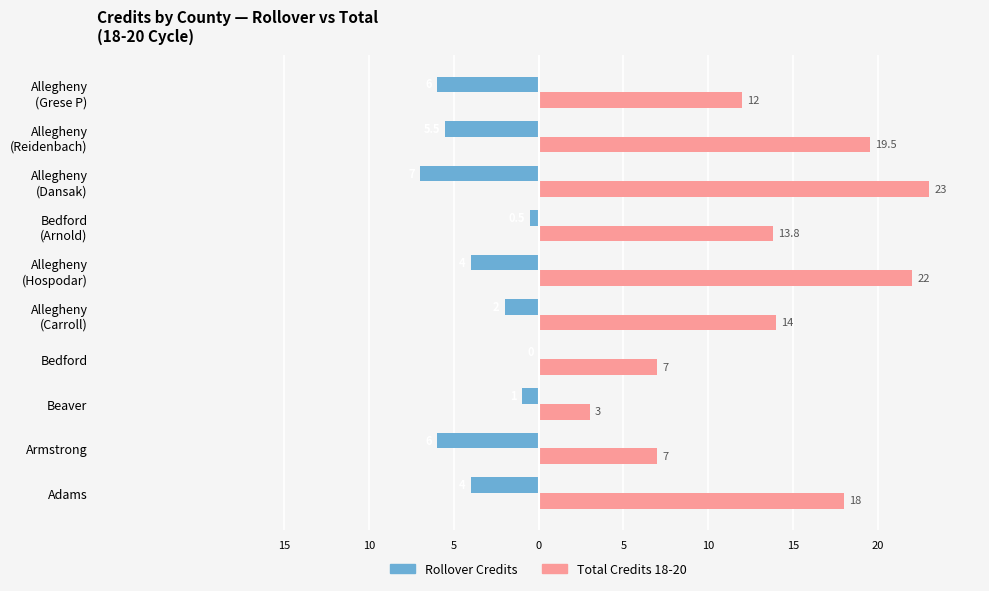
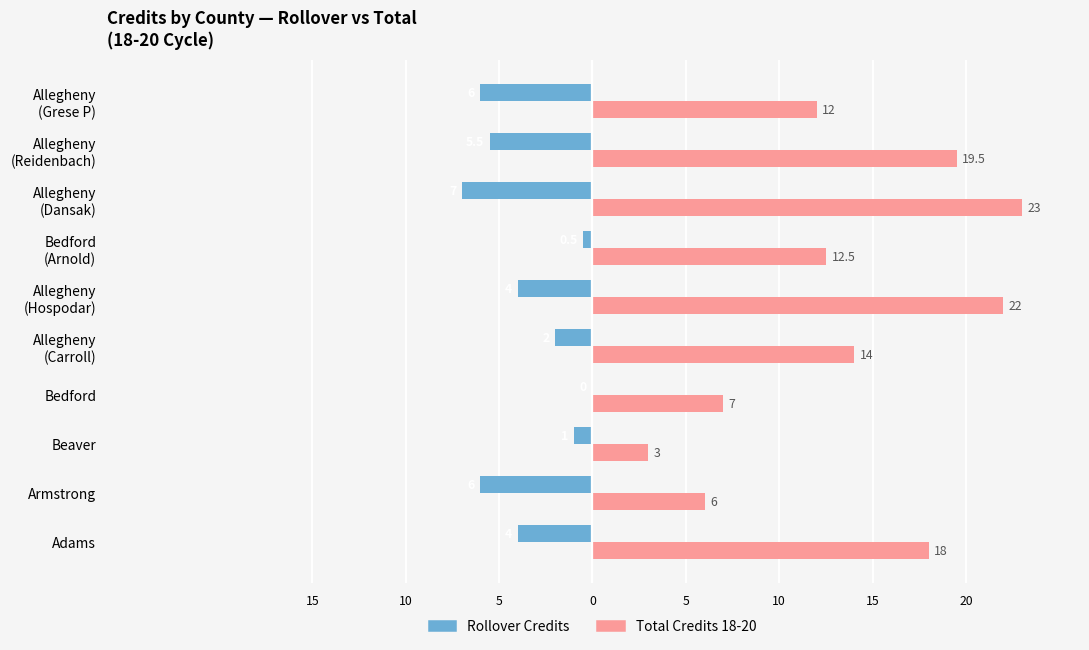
  {
    "Total Credits 18-20": {
      "Allegheny (Grese P)": 12,
      "Allegheny (Reidenbach)": 19.5,
      "Allegheny (Dansak)": 23,
-     "Bedford (Arnold)": 13.8,
+     "Bedford (Arnold)": 12.5,
      "Allegheny (Hospodar)": 22,
      "Allegheny (Carroll)": 14,
      "Bedford": 7,
      "Beaver": 3,
-     "Armstrong": 7,
+     "Armstrong": 6,
      "Adams": 18
    }
  }
